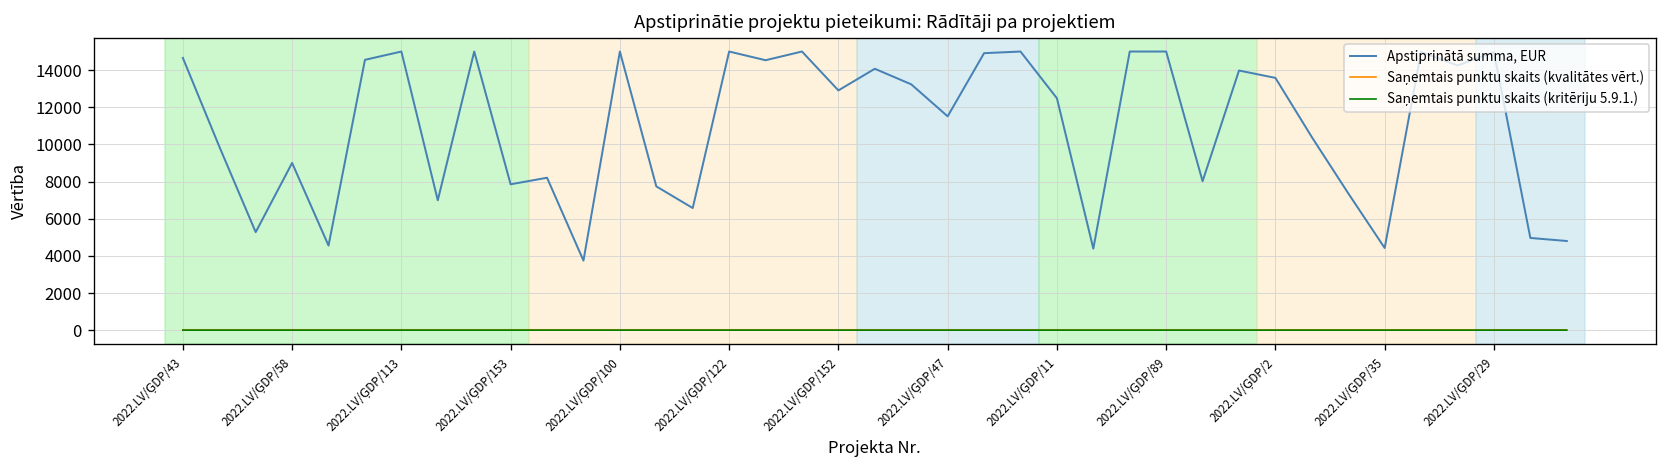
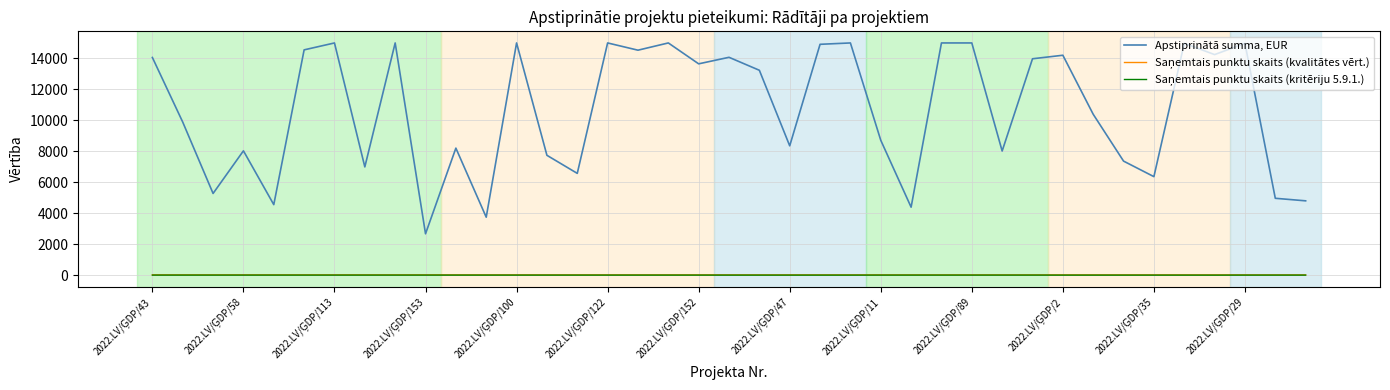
  {
    "Apstiprinātā summa, EUR": {
-     "2022.LV/ĢDP/43": 14700,
-     "2022.LV/ĢDP/58": 9000,
+     "2022.LV/ĢDP/43": 14100,
+     "2022.LV/ĢDP/58": 8000,
      "2022.LV/ĢDP/113": 15000,
-     "2022.LV/ĢDP/153": 7900,
+     "2022.LV/ĢDP/153": 2700,
      "2022.LV/ĢDP/100": 15000,
      "2022.LV/ĢDP/122": 15000,
-     "2022.LV/ĢDP/152": 12900,
-     "2022.LV/ĢDP/47": 11500,
-     "2022.LV/ĢDP/11": 12500,
+     "2022.LV/ĢDP/152": 13700,
+     "2022.LV/ĢDP/47": 8400,
+     "2022.LV/ĢDP/11": 8700,
      "2022.LV/ĢDP/89": 15000,
-     "2022.LV/ĢDP/2": 13600,
-     "2022.LV/ĢDP/35": 4400
+     "2022.LV/ĢDP/2": 14200,
+     "2022.LV/ĢDP/35": 6400
    },
    "Saņemtais punktu skaits (kritēriju 5.9.1.)": {
      "2022.LV/ĢDP/43": 0,
      "2022.LV/ĢDP/58": 0,
      "2022.LV/ĢDP/113": 0,
      "2022.LV/ĢDP/153": 0,
      "2022.LV/ĢDP/100": 0,
      "2022.LV/ĢDP/122": 0,
      "2022.LV/ĢDP/152": 0,
      "2022.LV/ĢDP/47": 0,
      "2022.LV/ĢDP/11": 0,
      "2022.LV/ĢDP/89": 0,
      "2022.LV/ĢDP/2": 0,
      "2022.LV/ĢDP/35": 0,
      "2022.LV/ĢDP/29": 0
    }
  }
